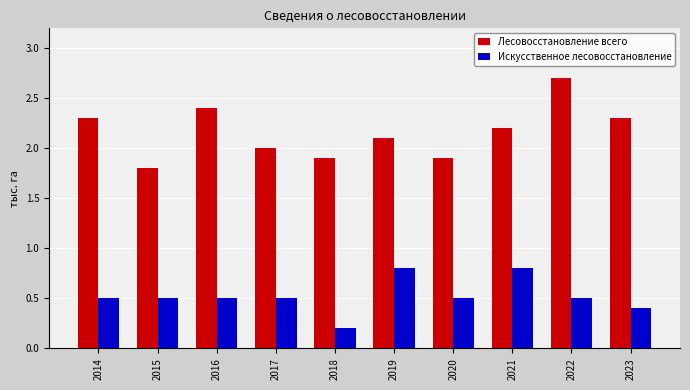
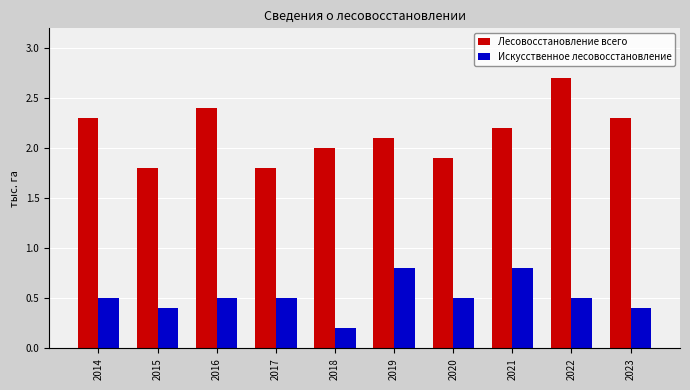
  {
    "Лесовосстановление всего": {
      "2014": 2.3,
      "2015": 1.8,
      "2016": 2.4,
-     "2017": 2.0,
-     "2018": 1.9,
+     "2017": 1.8,
+     "2018": 2.0,
      "2019": 2.1,
      "2020": 1.9,
      "2021": 2.2,
      "2022": 2.7,
      "2023": 2.3
    },
    "Искусственное лесовосстановление": {
      "2014": 0.5,
-     "2015": 0.5,
+     "2015": 0.4,
      "2016": 0.5,
      "2017": 0.5,
      "2018": 0.2,
      "2019": 0.8,
      "2020": 0.5,
      "2021": 0.8,
      "2022": 0.5,
      "2023": 0.4
    }
  }
